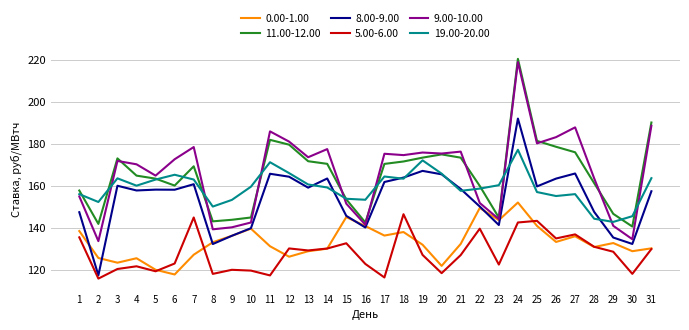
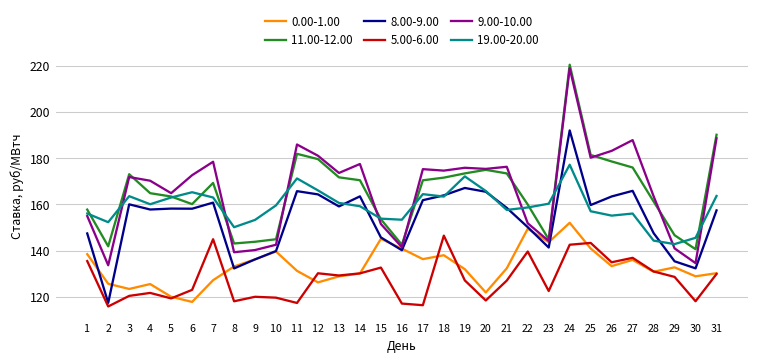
  {
    "0.00-1.00": {
      "1": 138,
      "2": 126,
      "3": 123,
      "4": 126,
      "6": 118,
      "7": 127,
      "11": 131,
      "12": 126,
      "17": 136,
      "18": 138,
      "19": 132,
      "20": 122,
      "21": 132,
      "24": 152,
      "25": 141,
      "26": 133,
      "29": 133,
      "30": 129
    },
    "11.00-12.00": {
      "1": 158,
      "2": 142,
      "3": 173,
      "4": 165,
      "6": 160,
      "7": 169,
      "8": 143,
      "9": 144,
      "10": 145,
      "11": 182,
      "12": 180,
      "13": 172,
      "14": 170,
      "17": 170,
      "18": 172,
      "19": 173,
      "21": 173,
      "22": 160,
      "24": 220,
      "26": 179,
      "27": 176,
      "28": 161,
      "29": 147,
      "30": 141,
      "31": 190
    },
    "8.00-9.00": {
      "1": 147,
      "2": 117,
      "3": 160,
      "4": 158,
      "5": 158,
      "6": 158,
      "7": 161,
      "11": 166,
      "12": 164,
      "13": 159,
      "14": 163,
      "17": 162,
      "19": 167,
      "23": 141,
      "24": 192,
      "25": 160,
      "26": 163,
      "27": 166,
      "28": 148,
      "29": 135,
      "30": 132,
      "31": 157
    },
    "5.00-6.00": {
      "1": 135,
      "2": 116,
      "3": 120,
      "4": 122,
      "6": 123,
      "7": 145,
      "8": 118,
      "9": 120,
      "10": 120,
      "11": 117,
      "12": 130,
      "15": 133,
-     "16": 123,
+     "16": 117,
      "17": 116,
      "18": 146,
      "19": 127,
      "20": 118,
      "21": 127,
      "22": 140,
      "23": 123,
      "24": 143,
      "25": 143,
      "26": 135,
      "29": 129,
      "30": 118
    },
    "9.00-10.00": {
      "2": 134,
      "3": 172,
      "4": 170,
      "5": 165,
      "6": 173,
      "7": 178,
      "8": 139,
      "9": 140,
      "10": 143,
      "11": 186,
      "12": 181,
      "13": 174,
      "14": 177,
      "15": 151,
      "17": 175,
      "18": 175,
      "19": 176,
      "21": 176,
      "22": 152,
      "24": 219,
      "26": 183,
      "27": 188,
      "28": 164,
      "29": 141,
      "30": 135,
      "31": 189
    },
    "19.00-20.00": {
      "2": 152,
      "3": 164,
      "4": 160,
      "6": 165,
      "7": 163,
      "8": 150,
      "9": 153,
      "10": 160,
      "11": 171,
      "12": 166,
      "13": 161,
      "14": 159,
      "16": 153,
      "17": 164,
      "19": 172,
      "22": 159,
      "23": 160,
      "24": 177,
      "25": 157,
      "26": 155,
      "27": 156,
      "28": 144,
      "29": 143,
      "30": 146,
      "31": 164
    }
  }
